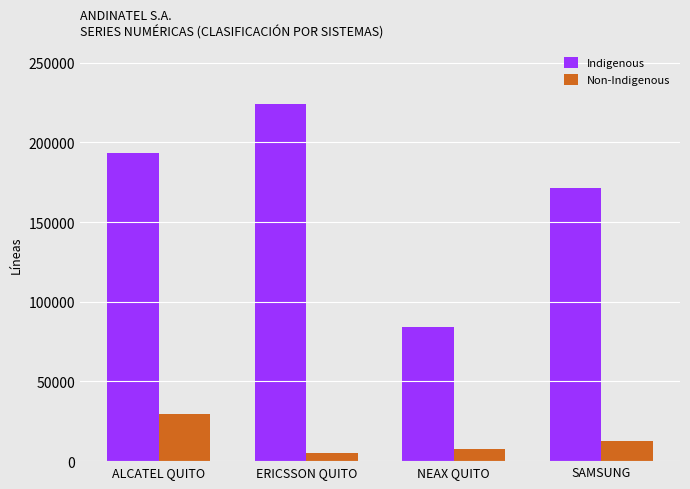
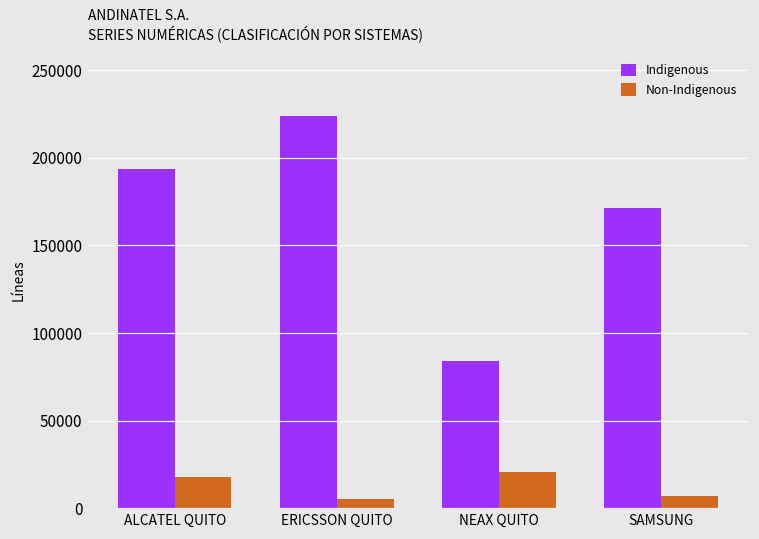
  {
    "Indigenous": {
      "ALCATEL QUITO": 194000,
      "ERICSSON QUITO": 224000,
      "NEAX QUITO": 84000,
      "SAMSUNG": 171000
    },
    "Non-Indigenous": {
-     "ALCATEL QUITO": 29000,
+     "ALCATEL QUITO": 18000,
      "ERICSSON QUITO": 5000,
-     "NEAX QUITO": 7000,
-     "SAMSUNG": 13000
+     "NEAX QUITO": 21000,
+     "SAMSUNG": 7000
    }
  }
